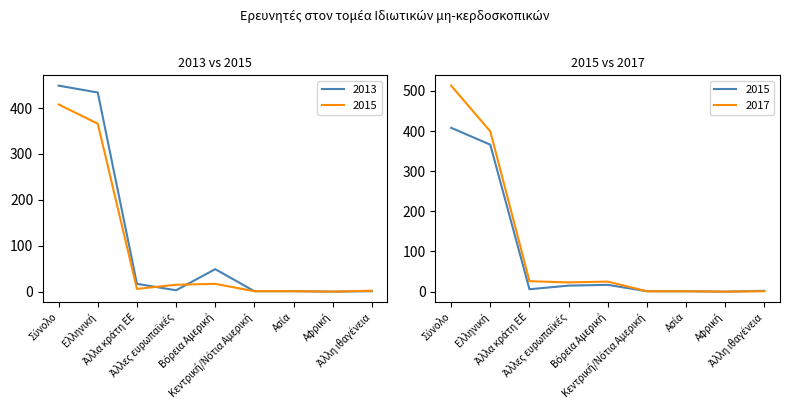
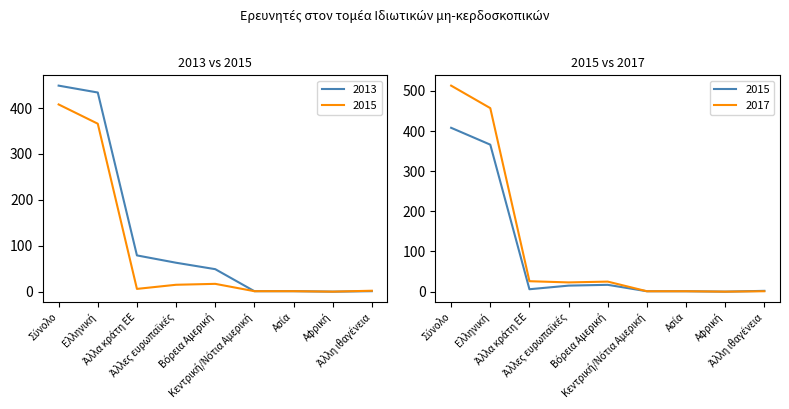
  {
    "2013 vs 2015": {
      "2013": {
        "Σύνολο": 450,
        "Ελληνική": 430,
-       "Άλλα κράτη ΕΕ": 20,
-       "Άλλες ευρωπαϊκές": 0,
+       "Άλλα κράτη ΕΕ": 80,
+       "Άλλες ευρωπαϊκές": 60,
        "Βόρεια Αμερική": 50
      }
    },
    "2015 vs 2017": {
      "2015": {
        "Σύνολο": 410,
        "Ελληνική": 370,
        "Άλλα κράτη ΕΕ": 10,
        "Άλλες ευρωπαϊκές": 20,
        "Βόρεια Αμερική": 20
      },
      "2017": {
        "Σύνολο": 510,
-       "Ελληνική": 400,
+       "Ελληνική": 460,
        "Άλλα κράτη ΕΕ": 30,
        "Άλλες ευρωπαϊκές": 20,
        "Βόρεια Αμερική": 30
      }
    }
  }
